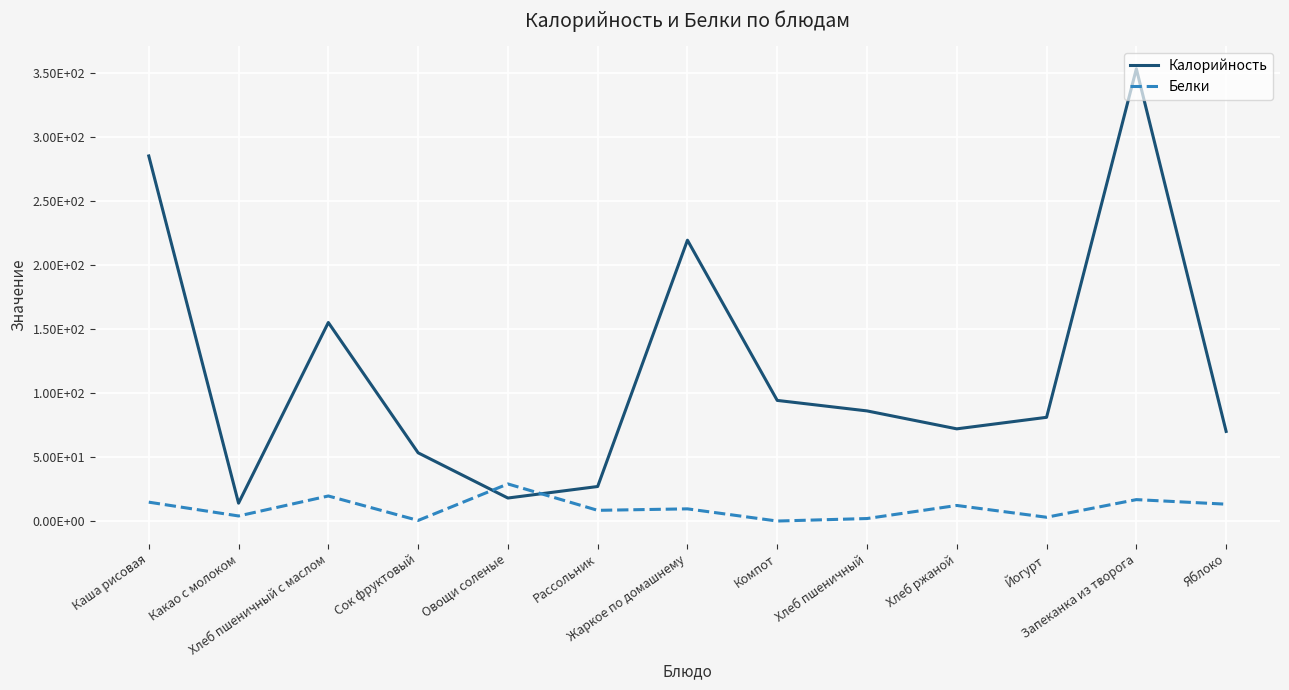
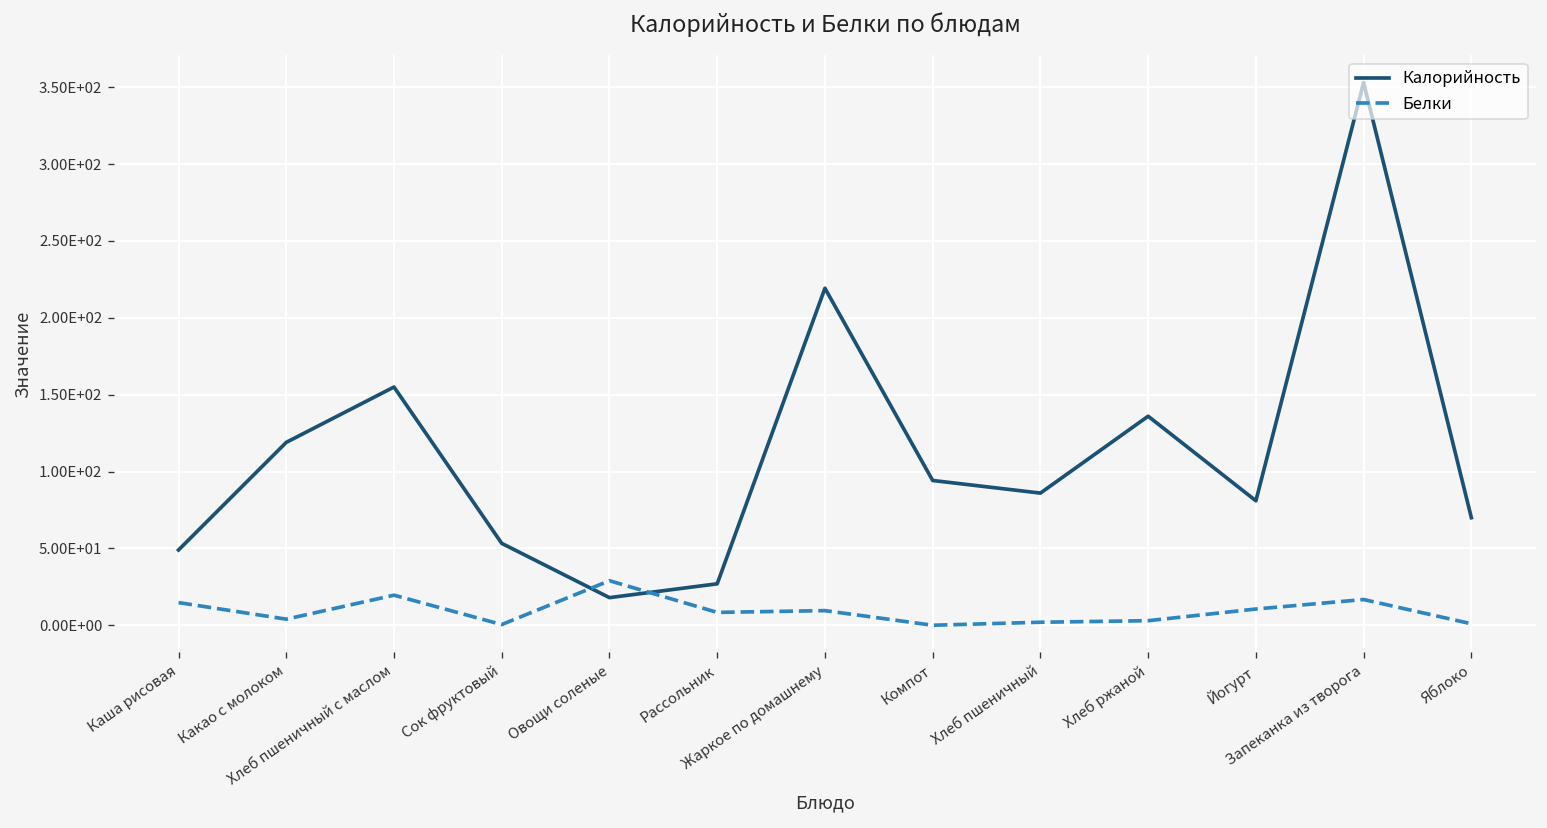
  {
    "Калорийность": {
-     "Каша рисовая": 285,
-     "Какао с молоком": 14,
+     "Каша рисовая": 49,
+     "Какао с молоком": 119,
      "Хлеб пшеничный с маслом": 155,
      "Сок фруктовый": 53,
      "Овощи соленые": 18,
      "Рассольник": 27,
      "Жаркое по домашнему": 219,
      "Компот": 94,
      "Хлеб пшеничный": 86,
-     "Хлеб ржаной": 72,
+     "Хлеб ржаной": 136,
      "Йогурт": 81,
      "Яблоко": 70
    },
    "Белки": {
      "Каша рисовая": 15,
      "Какао с молоком": 4,
      "Хлеб пшеничный с маслом": 20,
      "Сок фруктовый": 1,
      "Овощи соленые": 29,
      "Рассольник": 8,
      "Жаркое по домашнему": 10,
      "Компот": 0,
      "Хлеб пшеничный": 2,
-     "Хлеб ржаной": 12,
-     "Йогурт": 3,
+     "Хлеб ржаной": 3,
+     "Йогурт": 11,
      "Запеканка из творога": 17,
-     "Яблоко": 13
+     "Яблоко": 1
    }
  }
